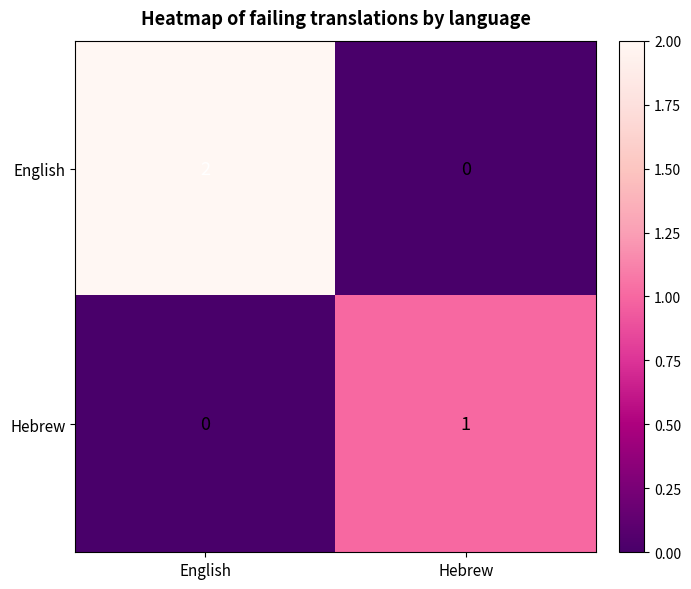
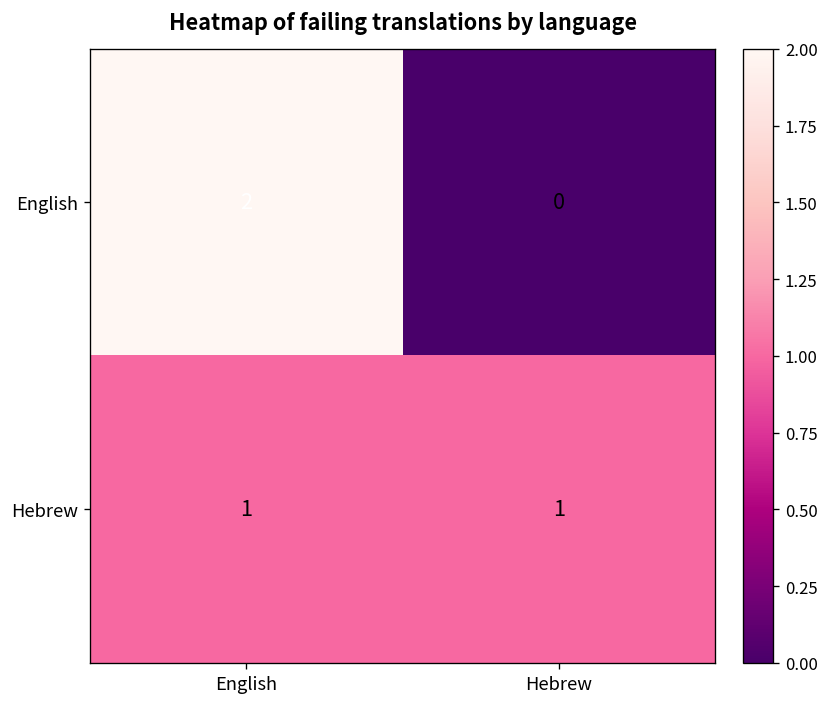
  {
    "English": {
      "Hebrew": 0
    },
    "Hebrew": {
-     "English": 0,
+     "English": 1,
      "Hebrew": 1
    }
  }
